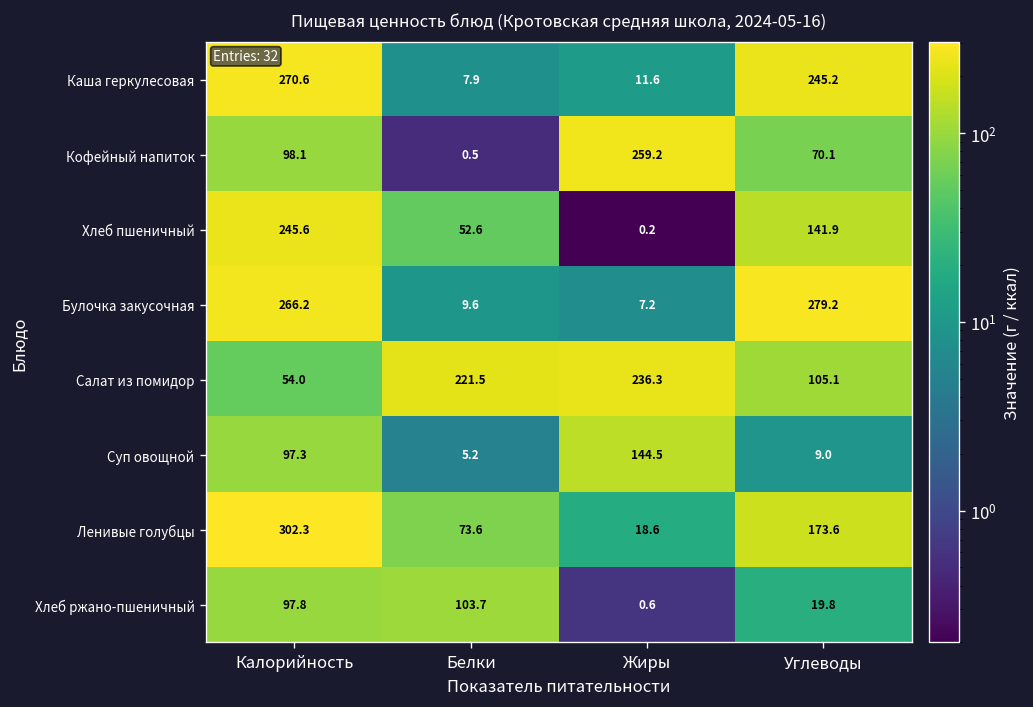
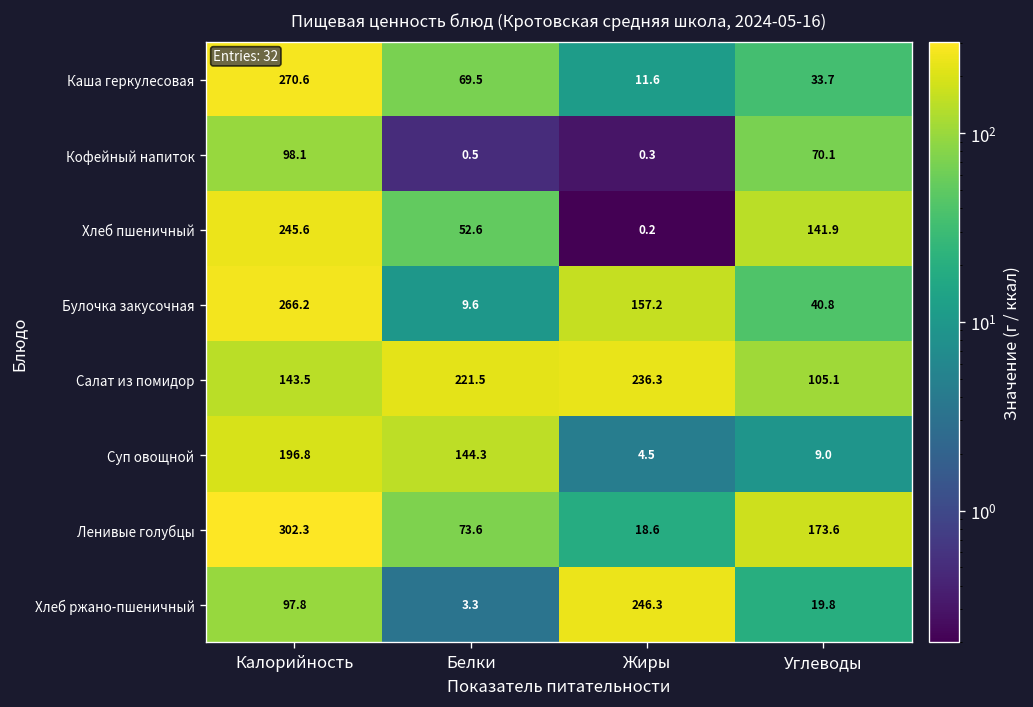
  {
    "Каша геркулесовая": {
      "Калорийность": 270.6,
-     "Белки": 7.9,
+     "Белки": 69.5,
      "Жиры": 11.6,
-     "Углеводы": 245.2
+     "Углеводы": 33.7
    },
    "Кофейный напиток": {
      "Калорийность": 98.1,
      "Белки": 0.5,
-     "Жиры": 259.2,
+     "Жиры": 0.3,
      "Углеводы": 70.1
    },
    "Хлеб пшеничный": {
      "Калорийность": 245.6,
      "Белки": 52.6,
      "Жиры": 0.2,
      "Углеводы": 141.9
    },
    "Булочка закусочная": {
      "Калорийность": 266.2,
      "Белки": 9.6,
-     "Жиры": 7.2,
-     "Углеводы": 279.2
+     "Жиры": 157.2,
+     "Углеводы": 40.8
    },
    "Салат из помидор": {
-     "Калорийность": 54.0,
+     "Калорийность": 143.5,
      "Белки": 221.5,
      "Жиры": 236.3,
      "Углеводы": 105.1
    },
    "Суп овощной": {
-     "Калорийность": 97.3,
-     "Белки": 5.2,
-     "Жиры": 144.5,
+     "Калорийность": 196.8,
+     "Белки": 144.3,
+     "Жиры": 4.5,
      "Углеводы": 9.0
    },
    "Ленивые голубцы": {
      "Калорийность": 302.3,
      "Белки": 73.6,
      "Жиры": 18.6,
      "Углеводы": 173.6
    },
    "Хлеб ржано-пшеничный": {
      "Калорийность": 97.8,
-     "Белки": 103.7,
-     "Жиры": 0.6,
+     "Белки": 3.3,
+     "Жиры": 246.3,
      "Углеводы": 19.8
    }
  }
